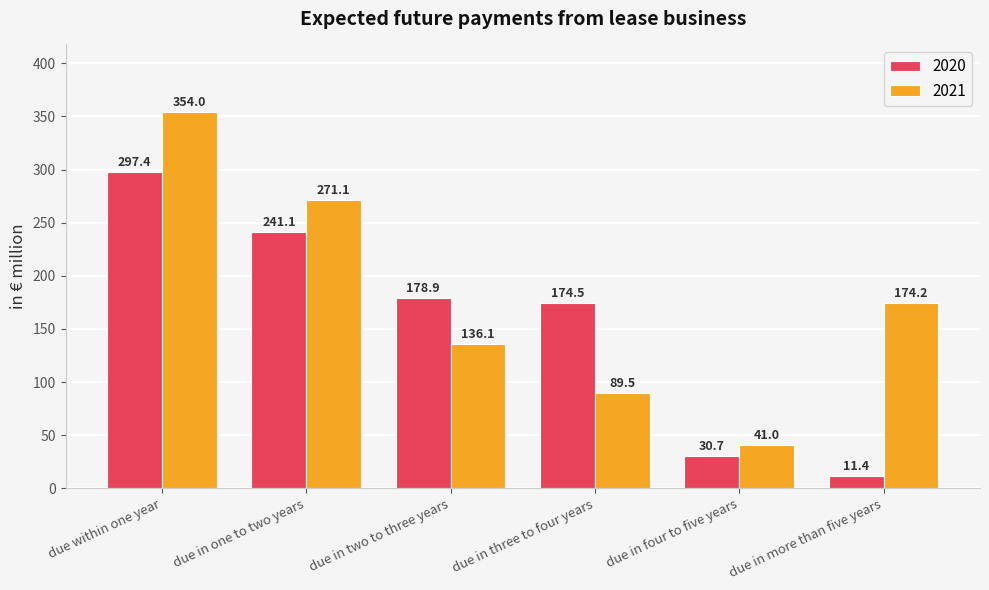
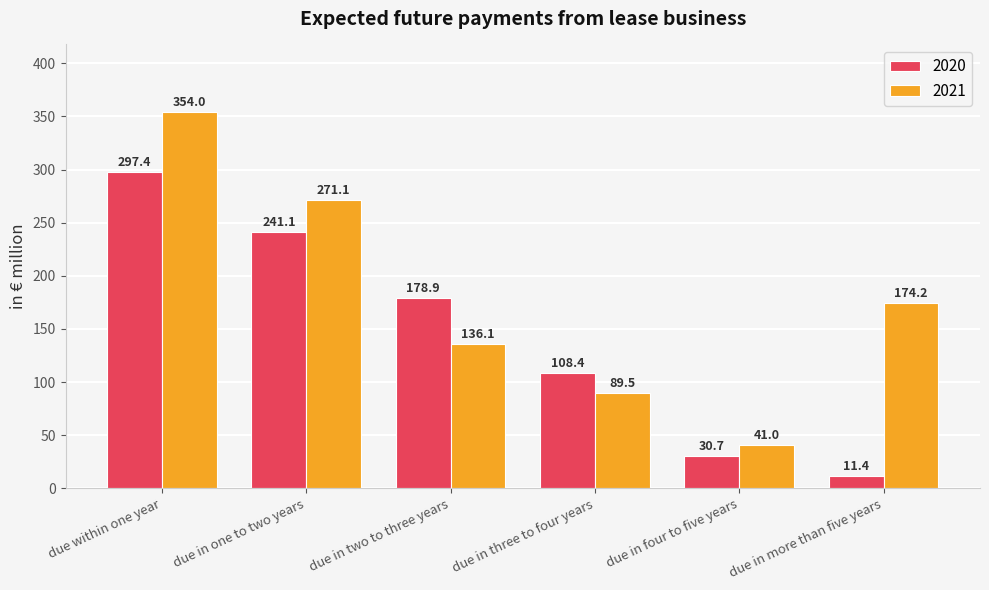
  {
    "2020": {
      "due within one year": 297.4,
      "due in one to two years": 241.1,
      "due in two to three years": 178.9,
-     "due in three to four years": 174.5,
+     "due in three to four years": 108.4,
      "due in four to five years": 30.7,
      "due in more than five years": 11.4
    },
    "2021": {
      "due within one year": 354.0,
      "due in one to two years": 271.1,
      "due in two to three years": 136.1,
      "due in three to four years": 89.5,
      "due in four to five years": 41.0,
      "due in more than five years": 174.2
    }
  }
